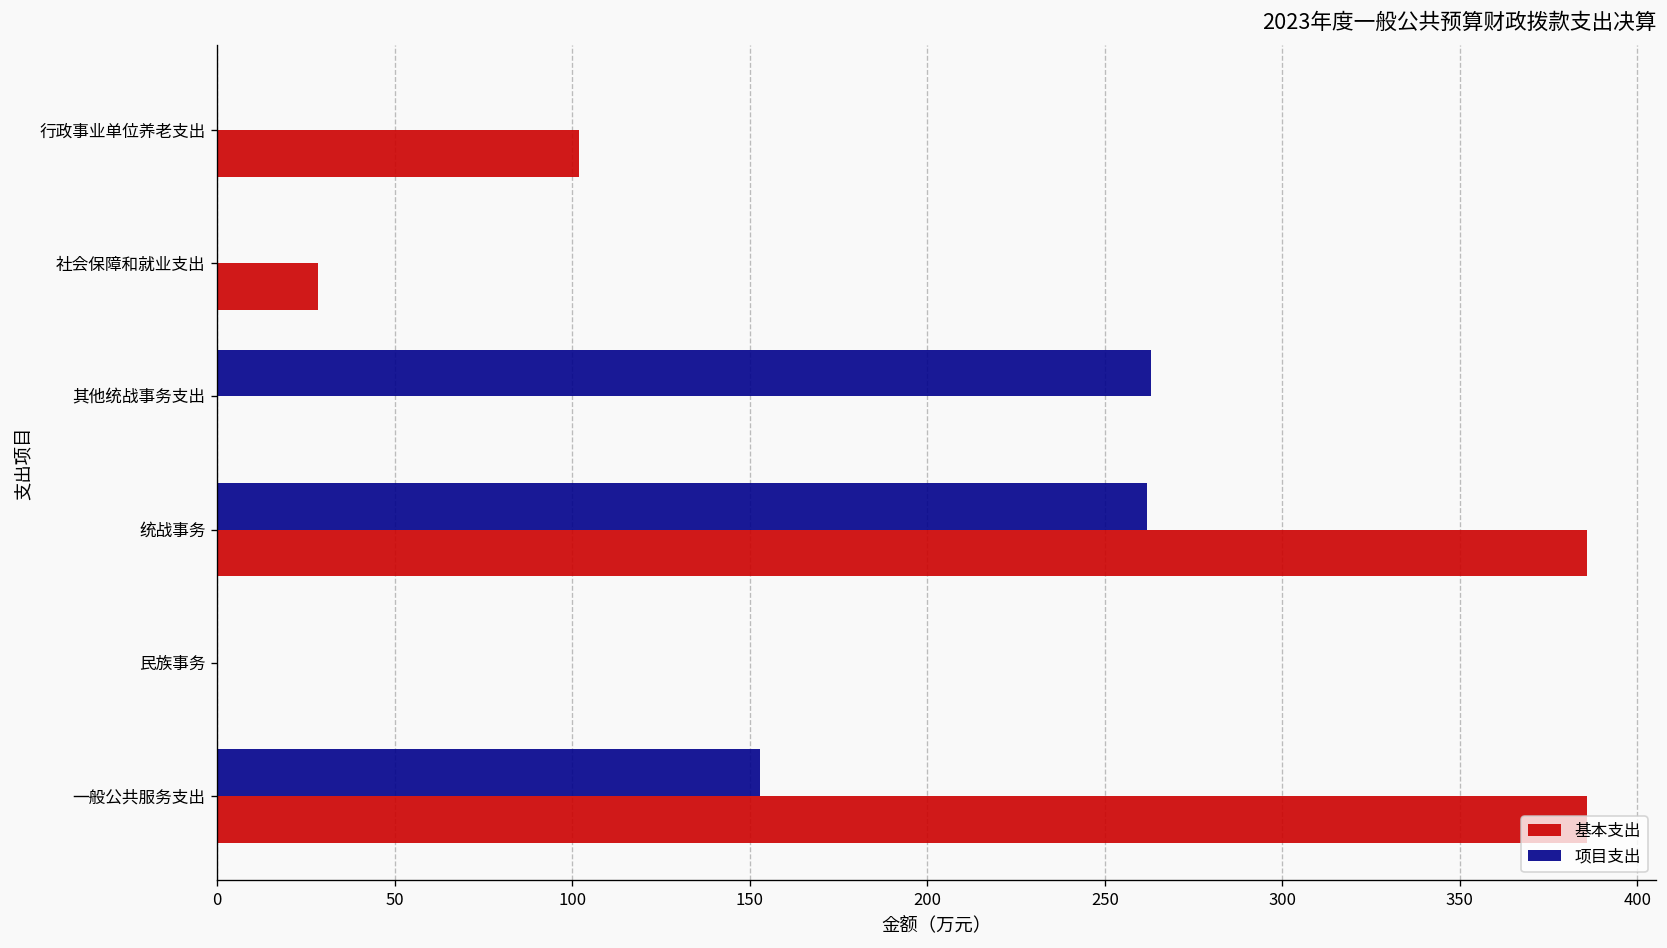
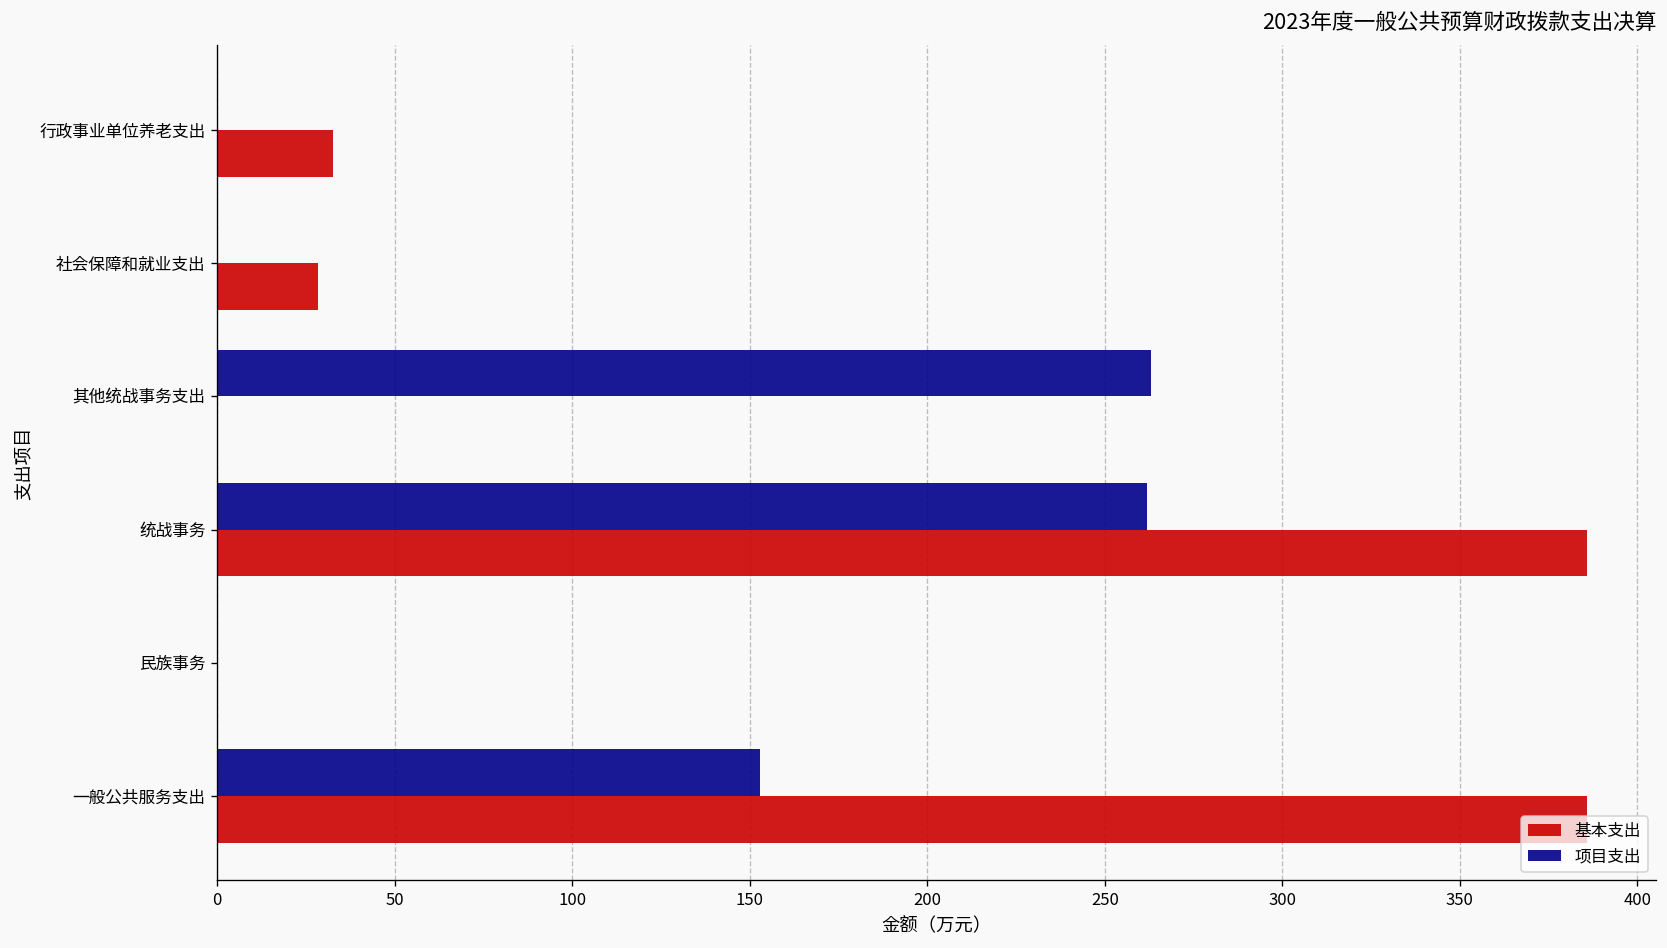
  {
    "基本支出": {
-     "行政事业单位养老支出": 102,
+     "行政事业单位养老支出": 33,
      "社会保障和就业支出": 29,
      "其他统战事务支出": 0,
      "统战事务": 386,
      "民族事务": 0
    },
    "项目支出": {
      "行政事业单位养老支出": 0,
      "社会保障和就业支出": 0,
      "其他统战事务支出": 263,
      "统战事务": 262,
      "民族事务": 0,
      "一般公共服务支出": 153
    }
  }
